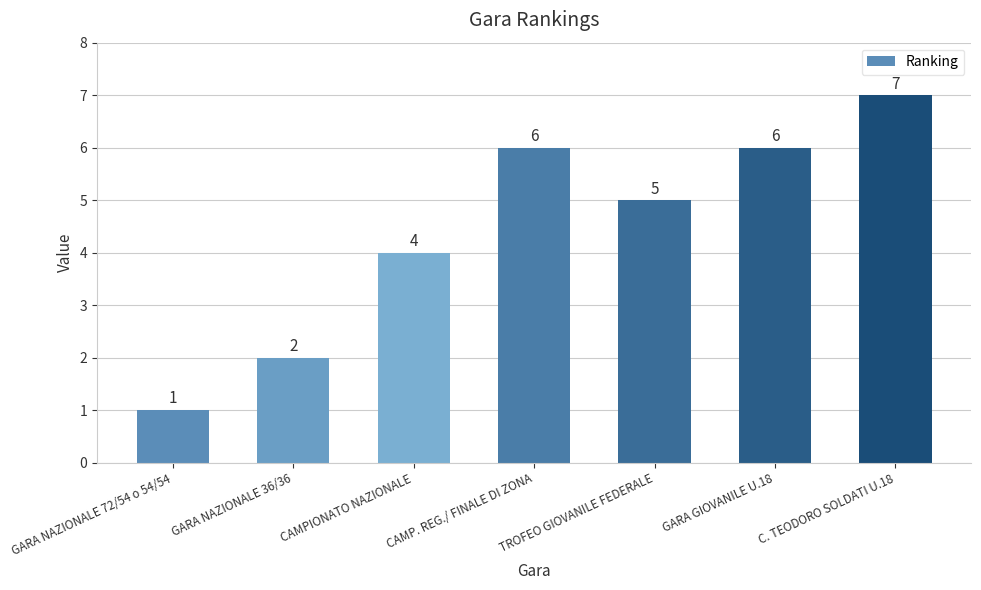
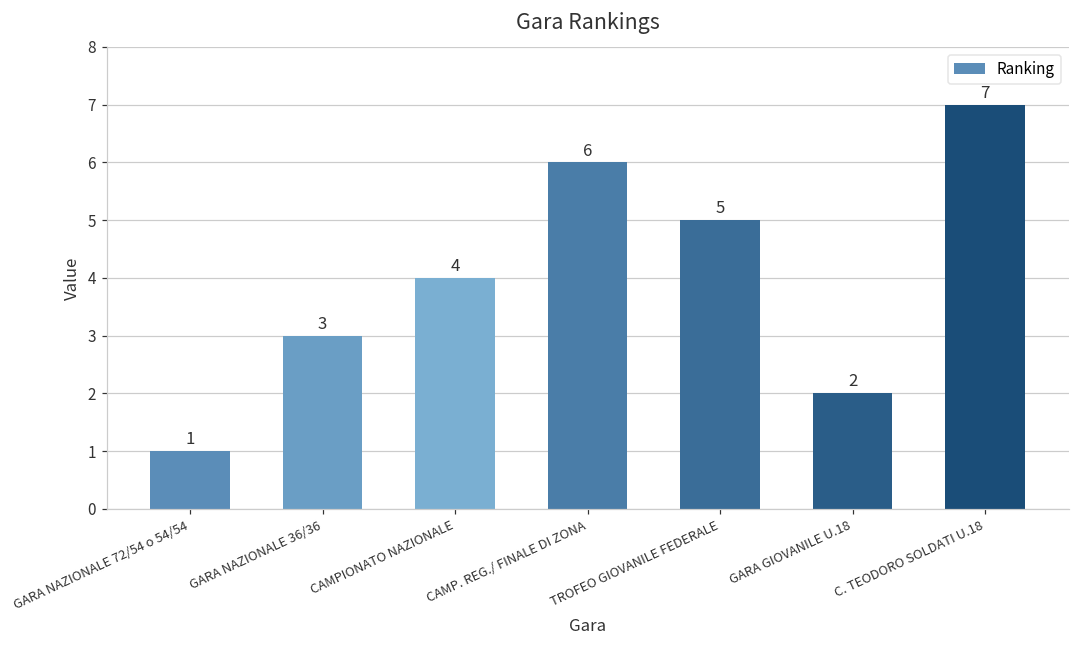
  {
    "GARA NAZIONALE 72/54 o 54/54": 1,
-   "GARA NAZIONALE 36/36": 2,
+   "GARA NAZIONALE 36/36": 3,
    "CAMPIONATO NAZIONALE": 4,
    "CAMP. REG./ FINALE DI ZONA": 6,
    "TROFEO GIOVANILE FEDERALE": 5,
-   "GARA GIOVANILE U.18": 6,
+   "GARA GIOVANILE U.18": 2,
    "C. TEODORO SOLDATI U.18": 7
  }
